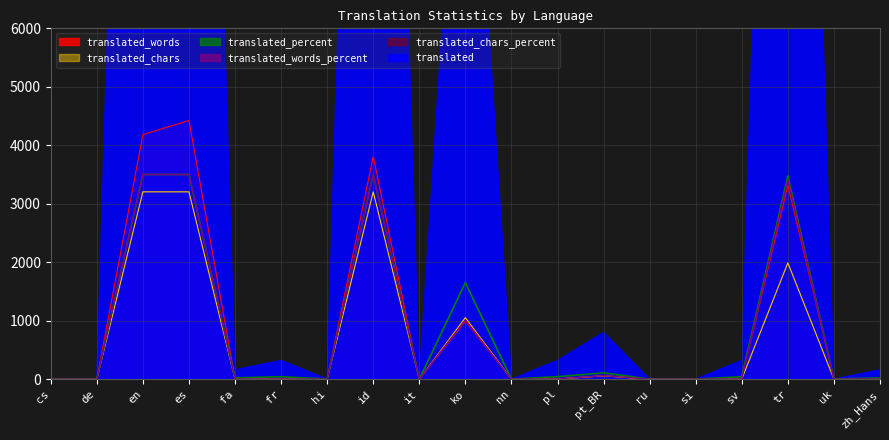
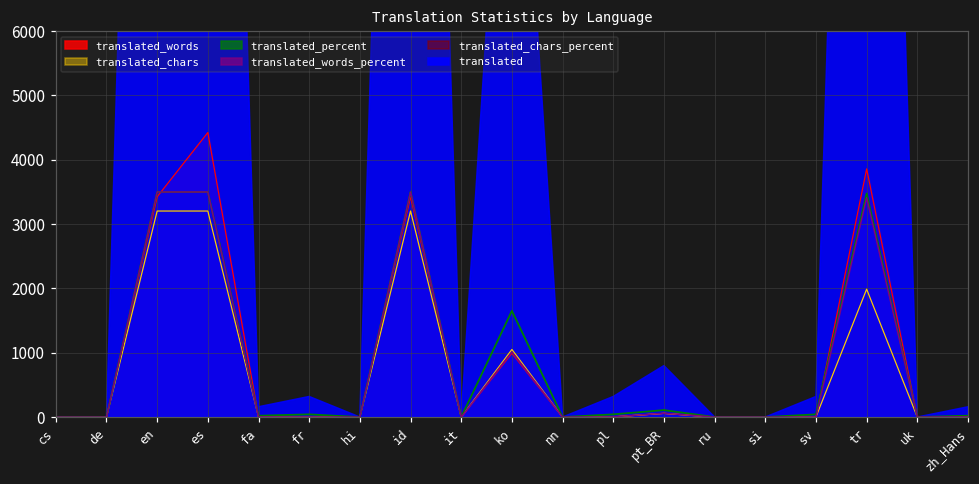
  {
    "translated_words": {
-     "en": 4200,
+     "en": 3400,
      "es": 4400,
-     "id": 3800,
-     "tr": 3300
+     "id": 3400,
+     "tr": 3900
    },
    "translated_chars": {
      "en": 3200,
      "es": 3200,
      "id": 3200,
      "tr": 2000
    },
    "translated_percent": {
      "ko": 1700,
      "pt_BR": 100,
      "tr": 3500
    },
    "translated_chars_percent": {
      "ko": 1500
    },
    "translated": {
      "fa": 200,
      "fr": 300,
      "pl": 300,
      "pt_BR": 800,
      "sv": 300,
      "zh_Hans": 200
    }
  }
